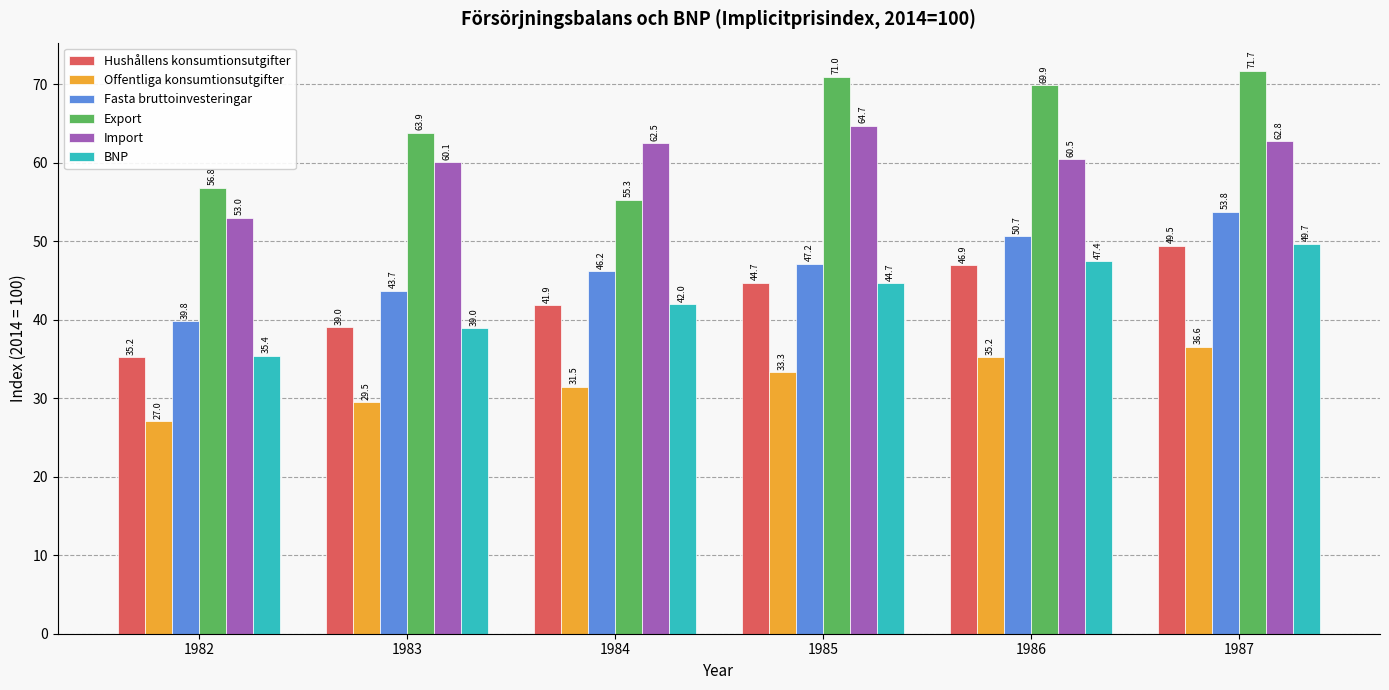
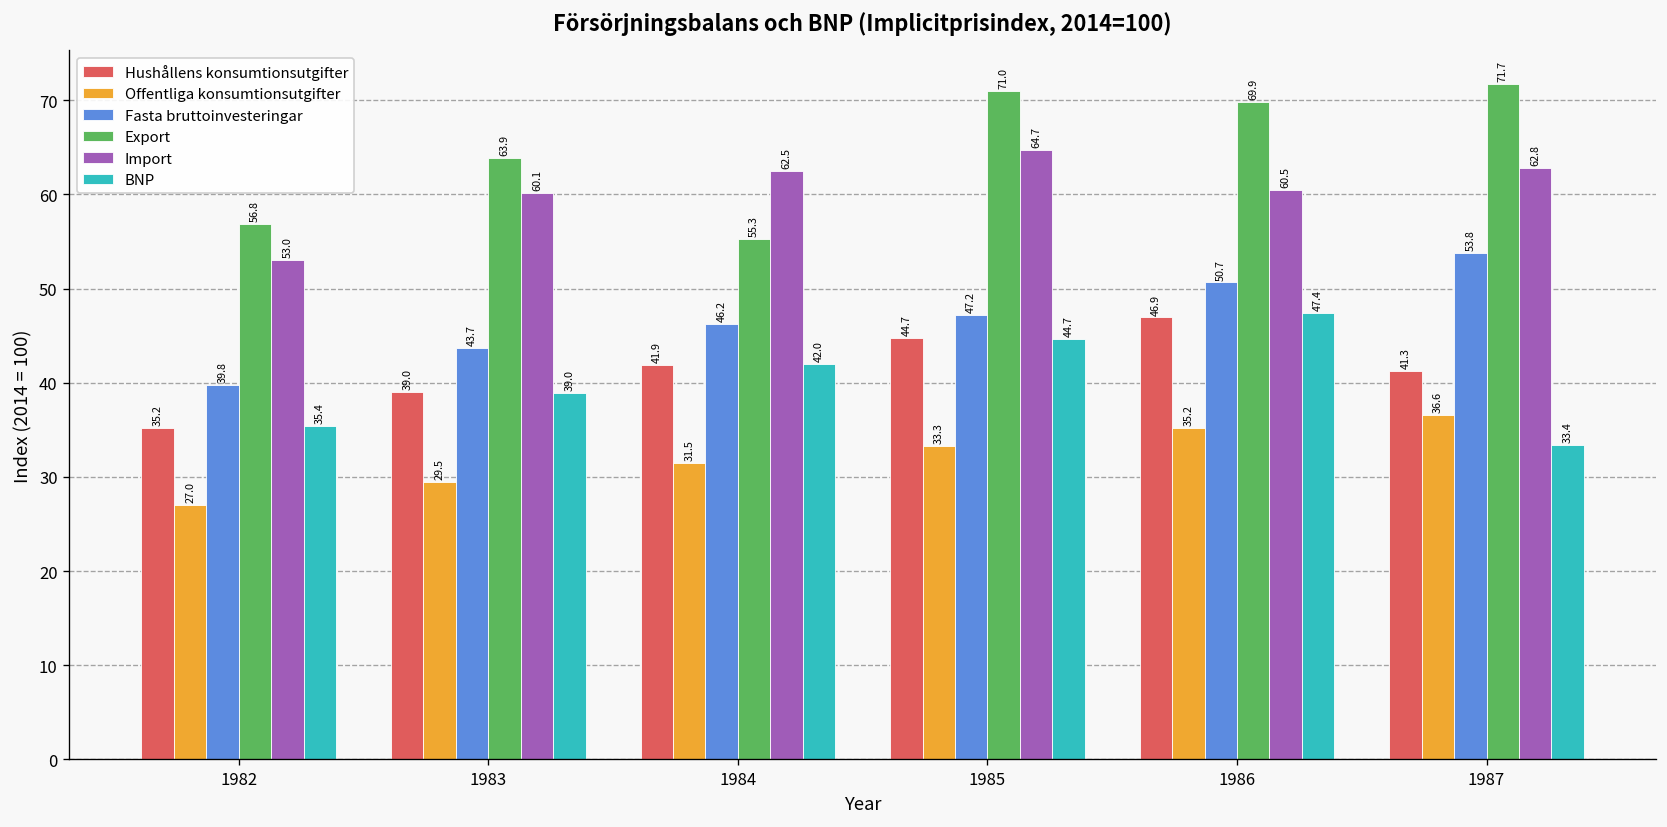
  {
    "Hushållens konsumtionsutgifter": {
      "1982": 35.2,
      "1983": 39.0,
      "1984": 41.9,
      "1985": 44.7,
      "1986": 46.9,
-     "1987": 49.5
+     "1987": 41.3
    },
    "Offentliga konsumtionsutgifter": {
      "1982": 27.0,
      "1983": 29.5,
      "1984": 31.5,
      "1985": 33.3,
      "1986": 35.2,
      "1987": 36.6
    },
    "Fasta bruttoinvesteringar": {
      "1982": 39.8,
      "1983": 43.7,
      "1984": 46.2,
      "1985": 47.2,
      "1986": 50.7,
      "1987": 53.8
    },
    "Export": {
      "1983": 63.9,
      "1984": 55.3,
      "1985": 71.0,
      "1986": 69.9,
      "1987": 71.7
    },
    "Import": {
      "1982": 53.0,
      "1983": 60.1,
      "1984": 62.5,
      "1985": 64.7,
      "1986": 60.5,
      "1987": 62.8
    },
    "BNP": {
      "1982": 35.4,
      "1983": 39.0,
      "1984": 42.0,
      "1985": 44.7,
      "1986": 47.4,
-     "1987": 49.7
+     "1987": 33.4
    }
  }
